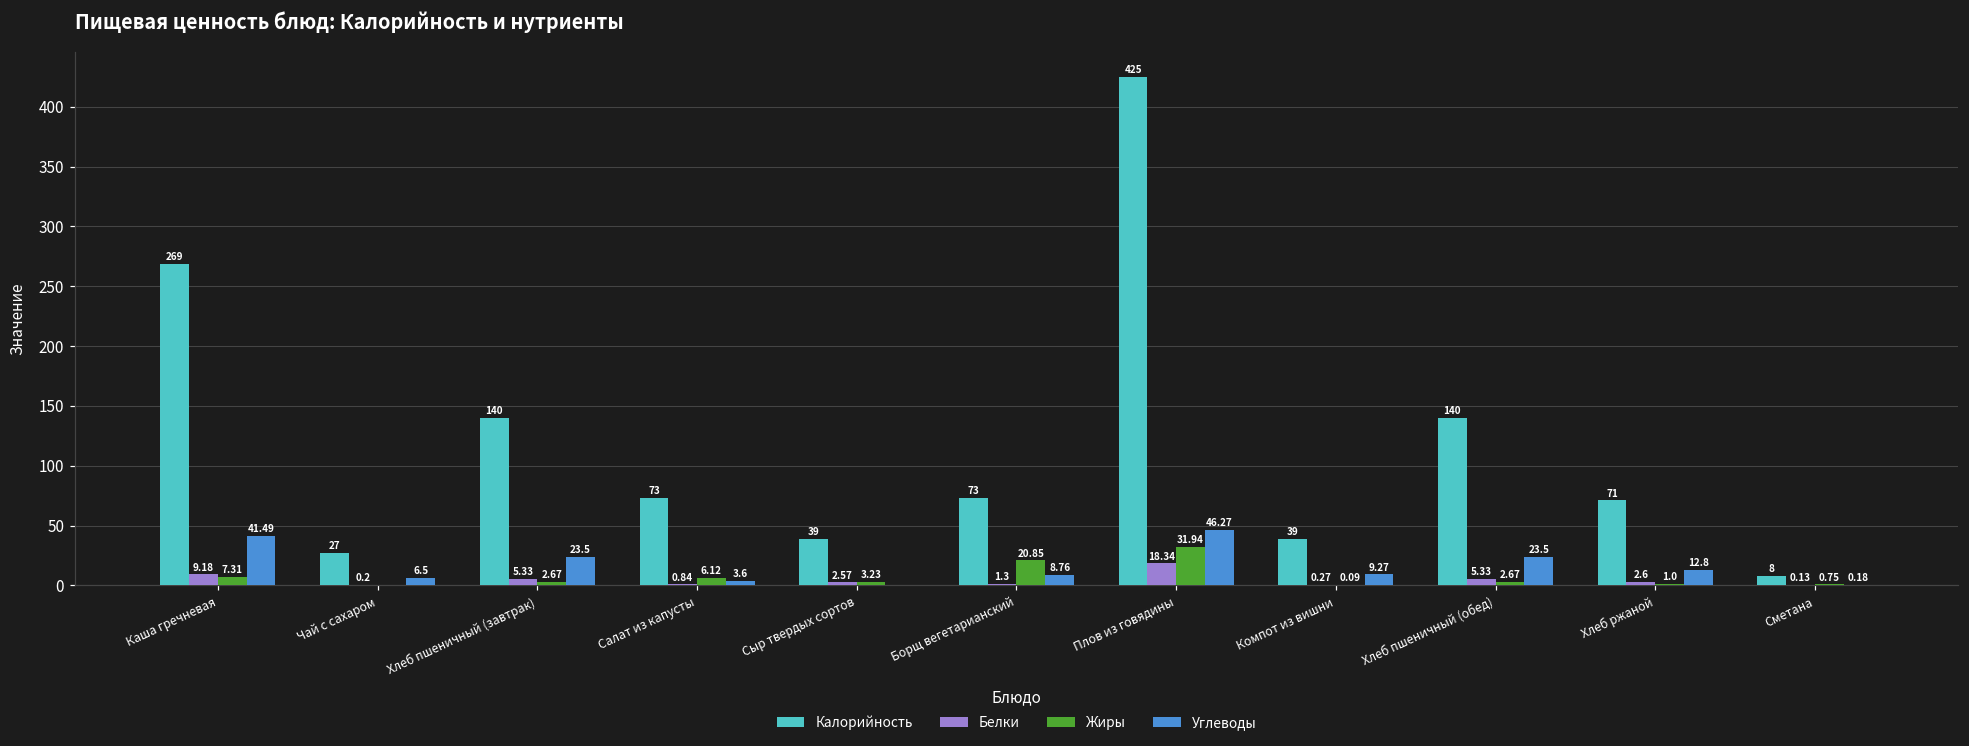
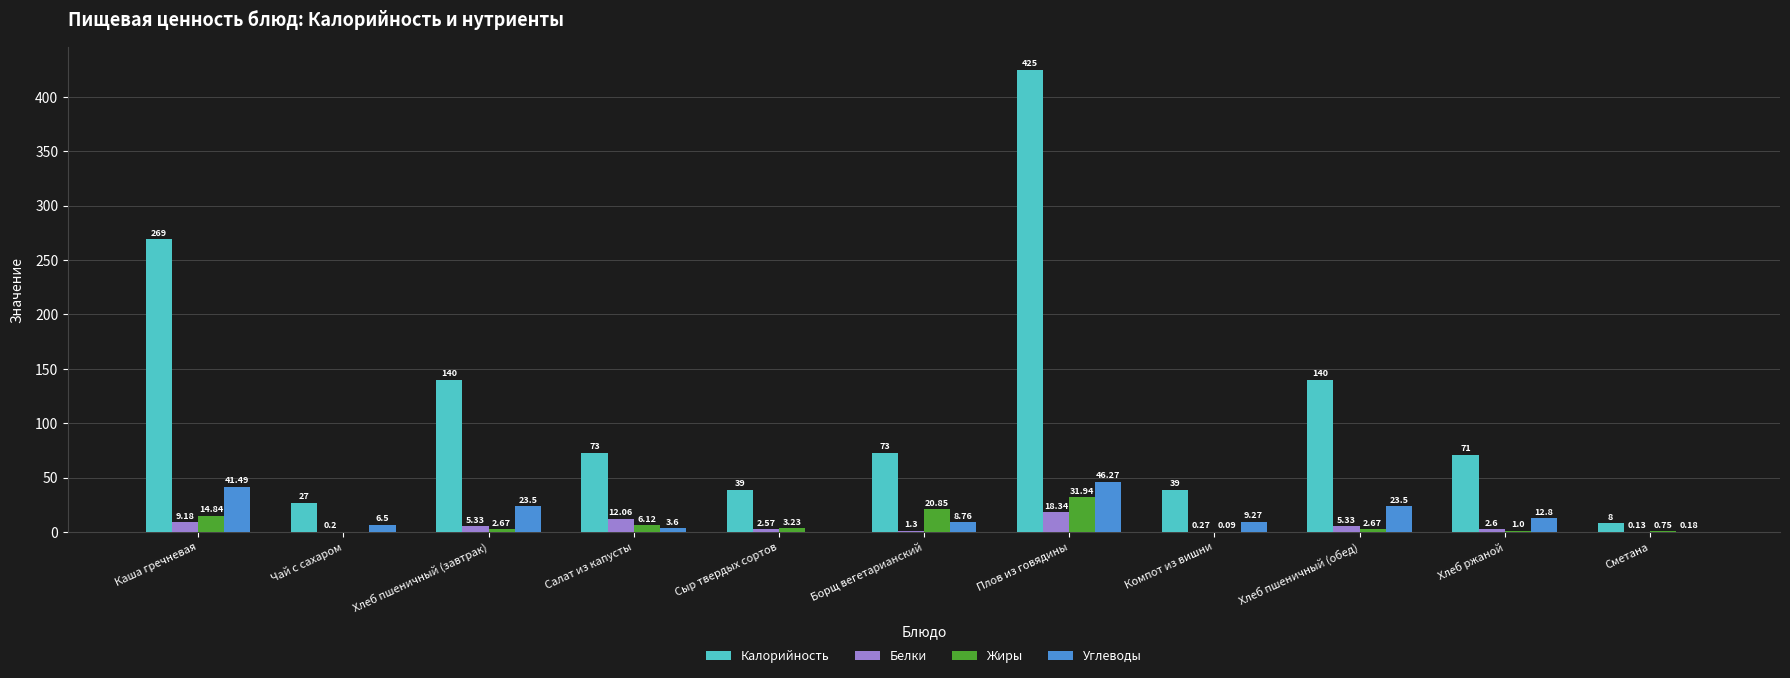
  {
    "Белки": {
      "Каша гречневая": 9.18,
      "Чай с сахаром": 0.2,
      "Хлеб пшеничный (завтрак)": 5.33,
-     "Салат из капусты": 0.84,
+     "Салат из капусты": 12.06,
      "Сыр твердых сортов": 2.57,
      "Борщ вегетарианский": 1.3,
      "Плов из говядины": 18.34,
      "Компот из вишни": 0.27,
      "Хлеб пшеничный (обед)": 5.33,
      "Хлеб ржаной": 2.6,
      "Сметана": 0.13
    },
    "Жиры": {
-     "Каша гречневая": 7.31,
+     "Каша гречневая": 14.84,
      "Хлеб пшеничный (завтрак)": 2.67,
      "Салат из капусты": 6.12,
      "Сыр твердых сортов": 3.23,
      "Борщ вегетарианский": 20.85,
      "Плов из говядины": 31.94,
      "Компот из вишни": 0.09,
      "Хлеб пшеничный (обед)": 2.67,
      "Хлеб ржаной": 1.0,
      "Сметана": 0.75
    }
  }
